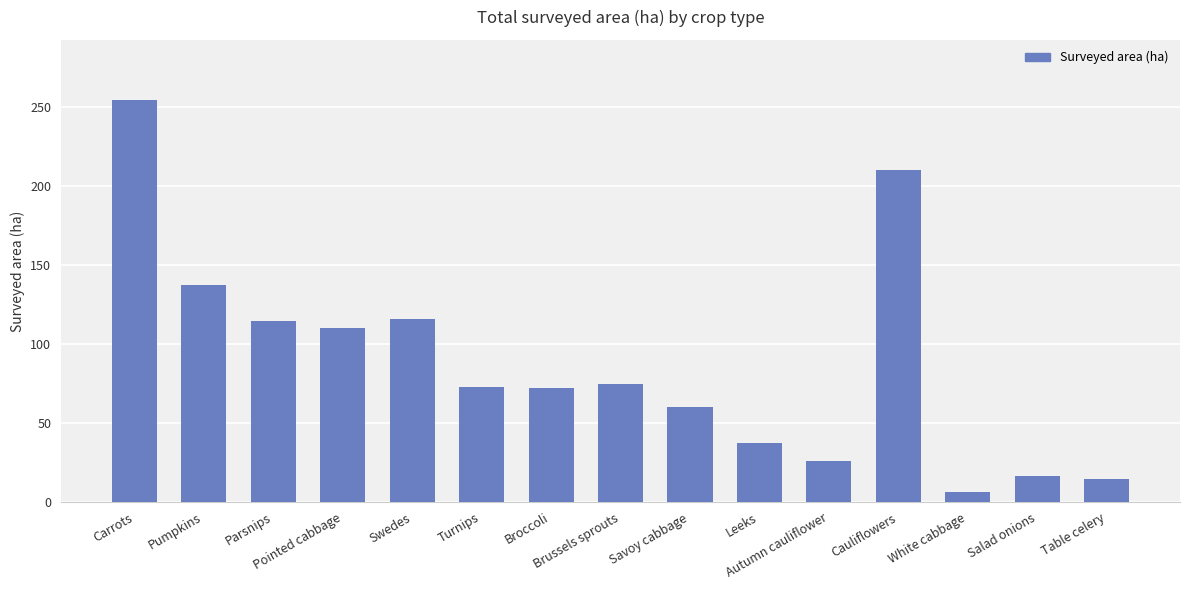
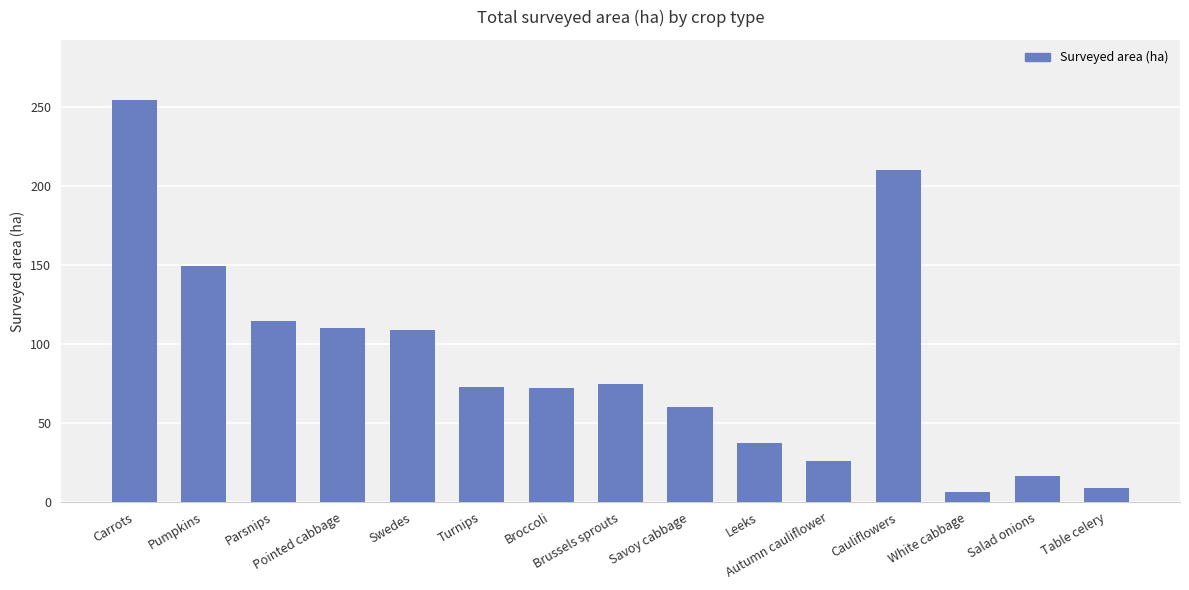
  {
    "Carrots": 254,
-   "Pumpkins": 138,
+   "Pumpkins": 149,
    "Parsnips": 114,
    "Pointed cabbage": 110,
-   "Swedes": 116,
+   "Swedes": 109,
    "Turnips": 73,
    "Broccoli": 72,
    "Brussels sprouts": 75,
    "Savoy cabbage": 60,
    "Leeks": 38,
    "Autumn cauliflower": 26,
    "Cauliflowers": 210,
    "White cabbage": 7,
    "Salad onions": 16,
-   "Table celery": 15
+   "Table celery": 9
  }
